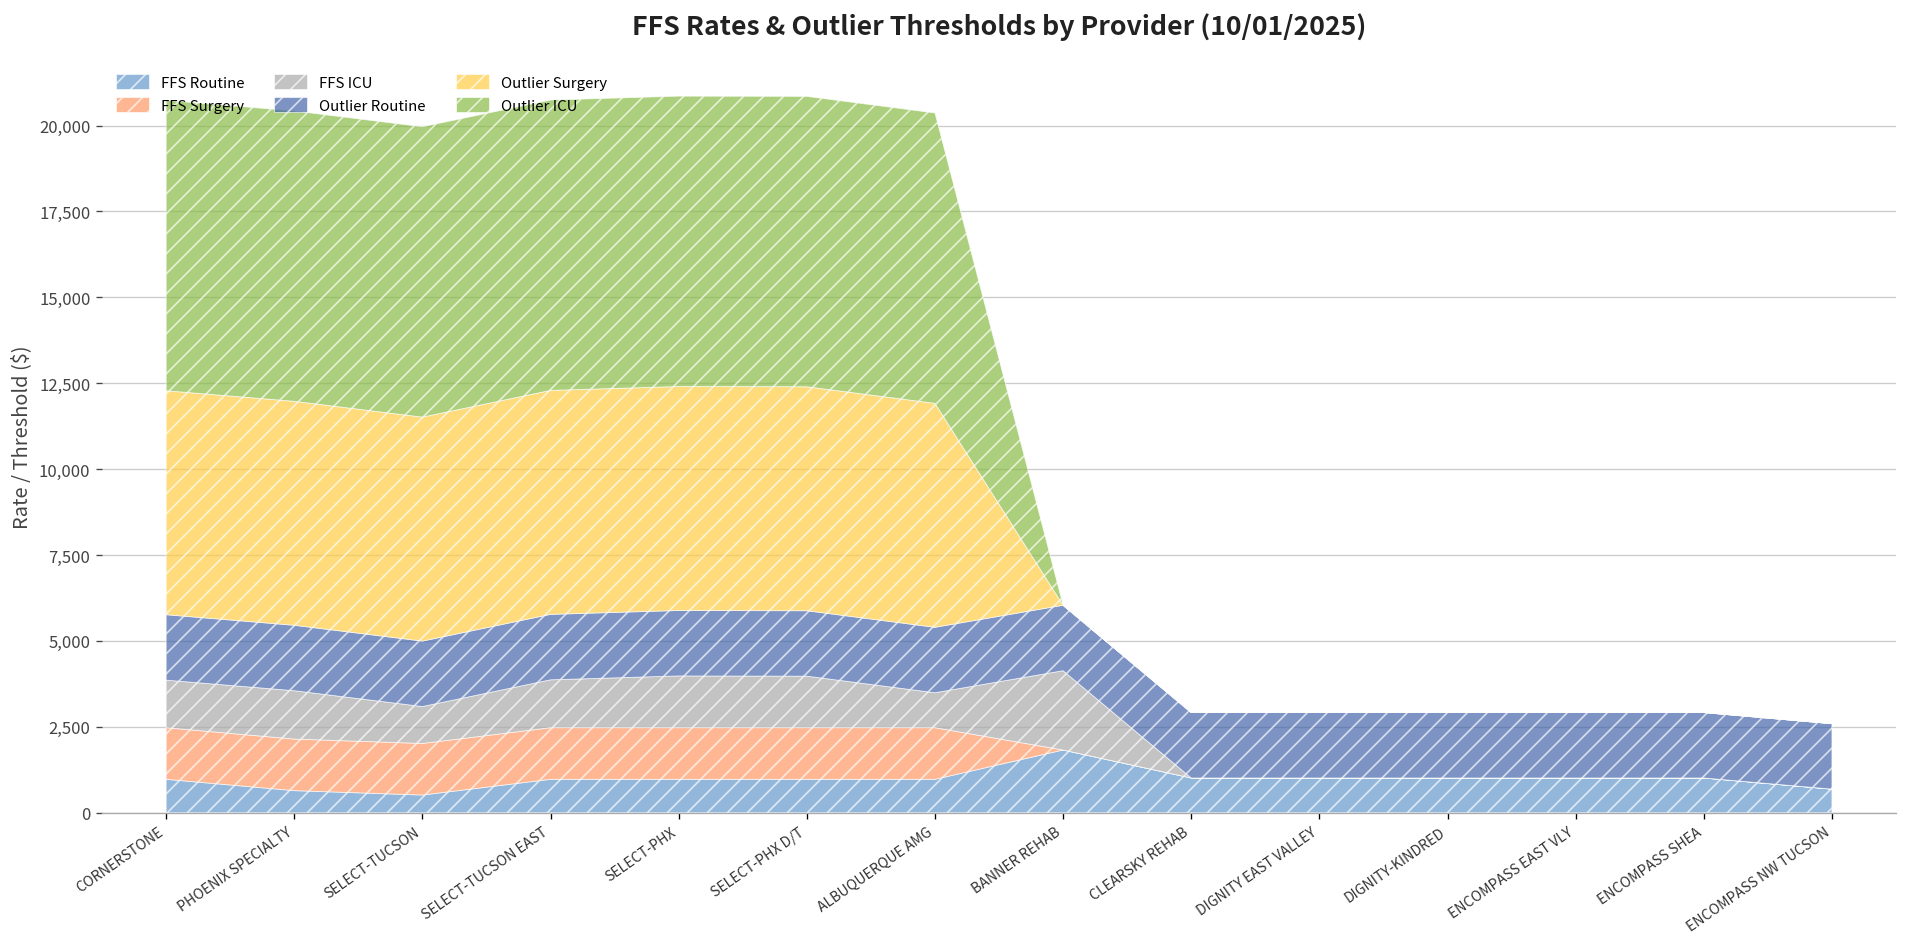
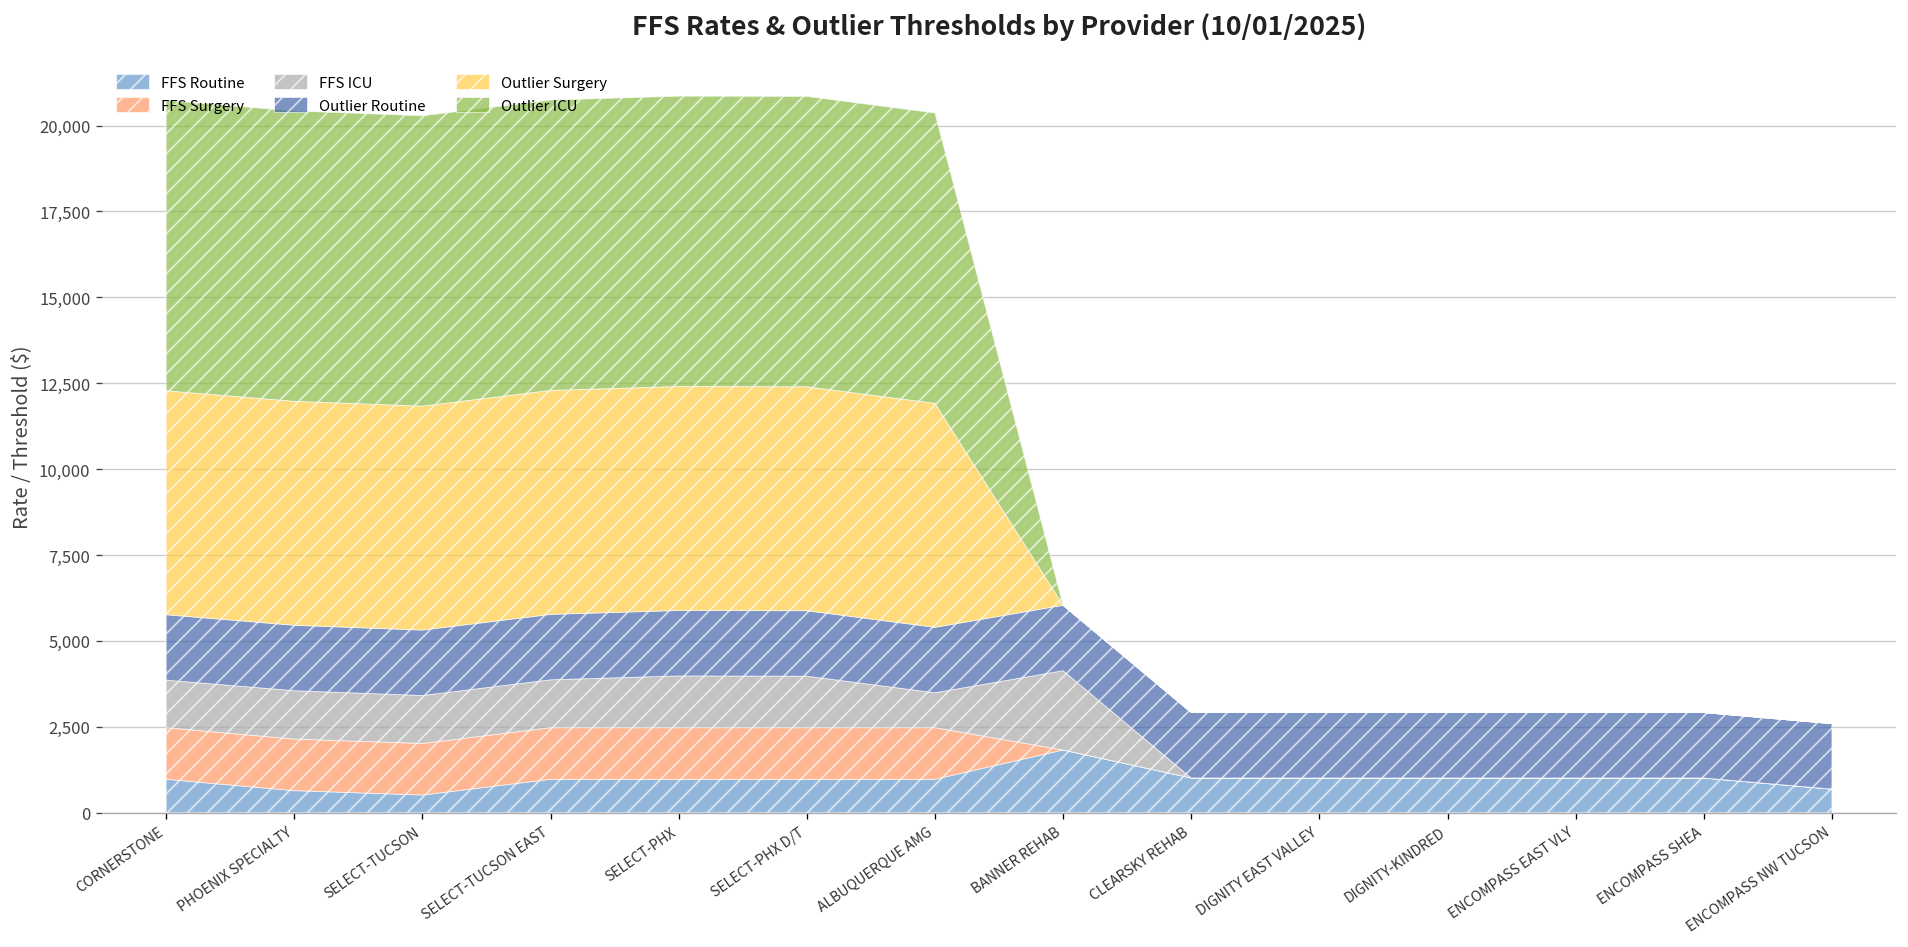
  {
    "FFS Routine": {
      "CORNERSTONE": "1,000",
      "PHOENIX SPECIALTY": "600",
      "SELECT-TUCSON": "500",
      "SELECT-TUCSON EAST": "1,000",
      "SELECT-PHX": "1,000",
      "SELECT-PHX D/T": "1,000",
      "ALBUQUERQUE AMG": "1,000"
    },
    "FFS Surgery": {
      "CORNERSTONE": "1,500",
      "PHOENIX SPECIALTY": "1,500",
      "SELECT-TUCSON": "1,500",
      "SELECT-TUCSON EAST": "1,500",
      "SELECT-PHX": "1,500",
      "SELECT-PHX D/T": "1,500",
      "ALBUQUERQUE AMG": "1,500"
    },
    "FFS ICU": {
      "CORNERSTONE": "1,400",
      "PHOENIX SPECIALTY": "1,400",
-     "SELECT-TUCSON": "1,100",
+     "SELECT-TUCSON": "1,400",
      "SELECT-TUCSON EAST": "1,400",
      "SELECT-PHX": "1,500",
      "SELECT-PHX D/T": "1,500",
      "ALBUQUERQUE AMG": "1,000",
      "BANNER REHAB": "2,300"
    },
    "Outlier Routine": {
      "CORNERSTONE": "1,900",
      "PHOENIX SPECIALTY": "1,900",
      "SELECT-TUCSON": "1,900",
      "SELECT-TUCSON EAST": "1,900",
      "SELECT-PHX": "1,900",
      "SELECT-PHX D/T": "1,900",
      "ALBUQUERQUE AMG": "1,900"
    },
    "Outlier Surgery": {
      "CORNERSTONE": "6,500",
      "PHOENIX SPECIALTY": "6,500",
      "SELECT-TUCSON": "6,500",
      "SELECT-TUCSON EAST": "6,500",
      "SELECT-PHX": "6,500",
      "SELECT-PHX D/T": "6,500",
      "ALBUQUERQUE AMG": "6,500"
    },
    "Outlier ICU": {
      "CORNERSTONE": "8,500",
      "PHOENIX SPECIALTY": "8,500",
      "SELECT-TUCSON": "8,500",
      "SELECT-TUCSON EAST": "8,500",
      "SELECT-PHX": "8,500",
      "SELECT-PHX D/T": "8,500",
      "ALBUQUERQUE AMG": "8,500"
    }
  }
